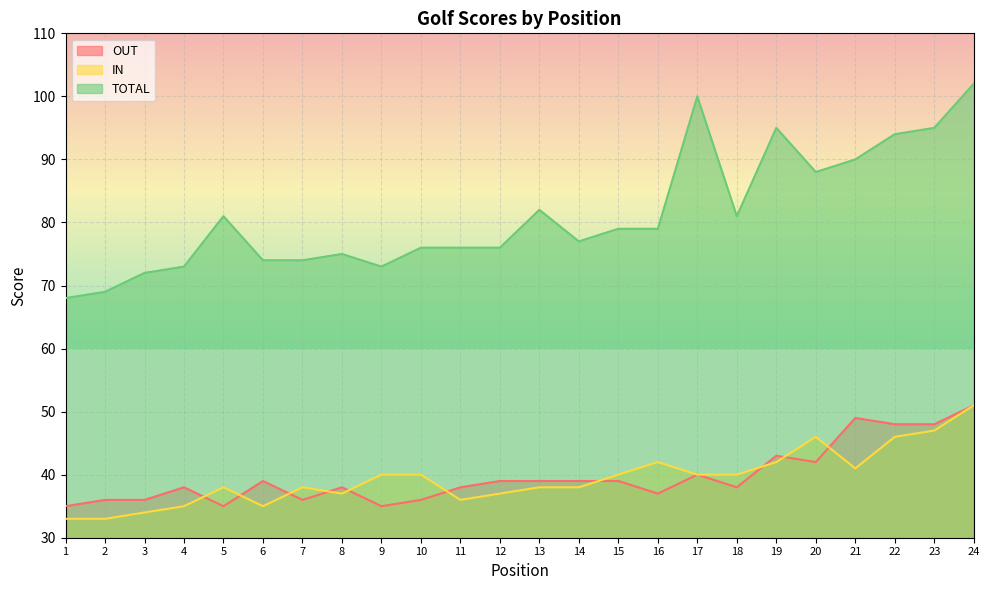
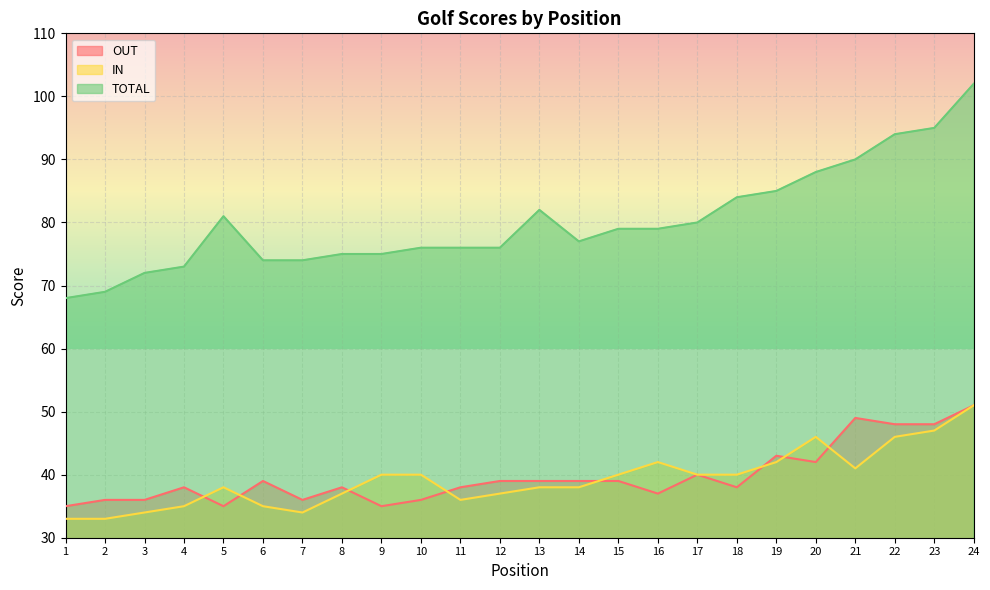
  {
    "OUT": {
      "1": 35,
      "2": 36,
      "3": 36,
      "4": 38,
      "5": 35,
      "6": 39,
      "7": 36,
      "8": 38,
      "9": 35,
      "10": 36,
      "11": 38,
      "12": 39,
      "13": 39,
      "14": 39,
      "15": 39,
      "16": 37,
      "18": 38,
      "19": 43,
      "20": 42,
      "21": 49,
      "22": 48,
      "23": 48
    },
    "IN": {
      "1": 33,
      "2": 33,
      "3": 34,
      "4": 35,
      "5": 38,
      "6": 35,
-     "7": 38,
+     "7": 34,
      "8": 37,
      "9": 40,
      "10": 40,
      "11": 36,
      "12": 37,
      "13": 38,
      "14": 38,
      "15": 40,
      "16": 42,
      "18": 40,
      "19": 42,
      "20": 46,
      "21": 41,
      "22": 46,
      "23": 47
    },
    "TOTAL": {
      "1": 68,
      "2": 69,
      "3": 72,
      "4": 73,
      "5": 81,
      "6": 74,
      "7": 74,
      "8": 75,
-     "9": 73,
+     "9": 75,
      "10": 76,
      "11": 76,
      "12": 76,
      "13": 82,
      "14": 77,
      "15": 79,
      "16": 79,
-     "17": 100,
-     "18": 81,
-     "19": 95,
+     "17": 80,
+     "18": 84,
+     "19": 85,
      "20": 88,
      "21": 90,
      "22": 94,
      "23": 95,
      "24": 102
    }
  }
